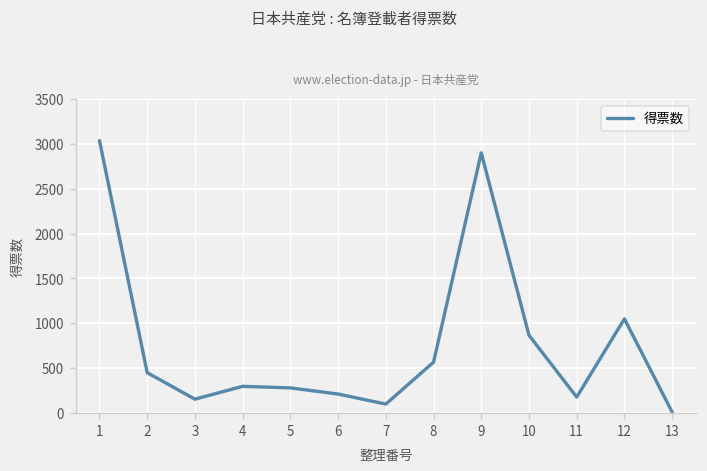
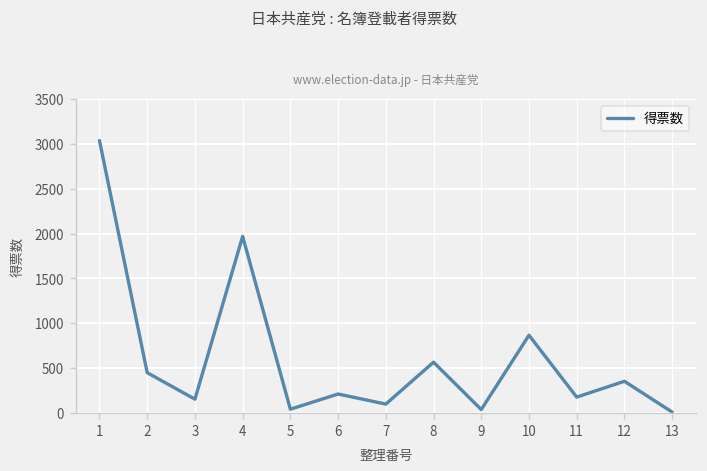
  {
    "1": 3000,
    "2": 400,
    "3": 200,
-   "4": 300,
-   "5": 300,
+   "4": 2000,
+   "5": 0,
    "6": 200,
    "7": 100,
    "8": 600,
-   "9": 2900,
+   "9": 0,
    "10": 900,
    "11": 200,
-   "12": 1000,
+   "12": 400,
    "13": 0
  }
